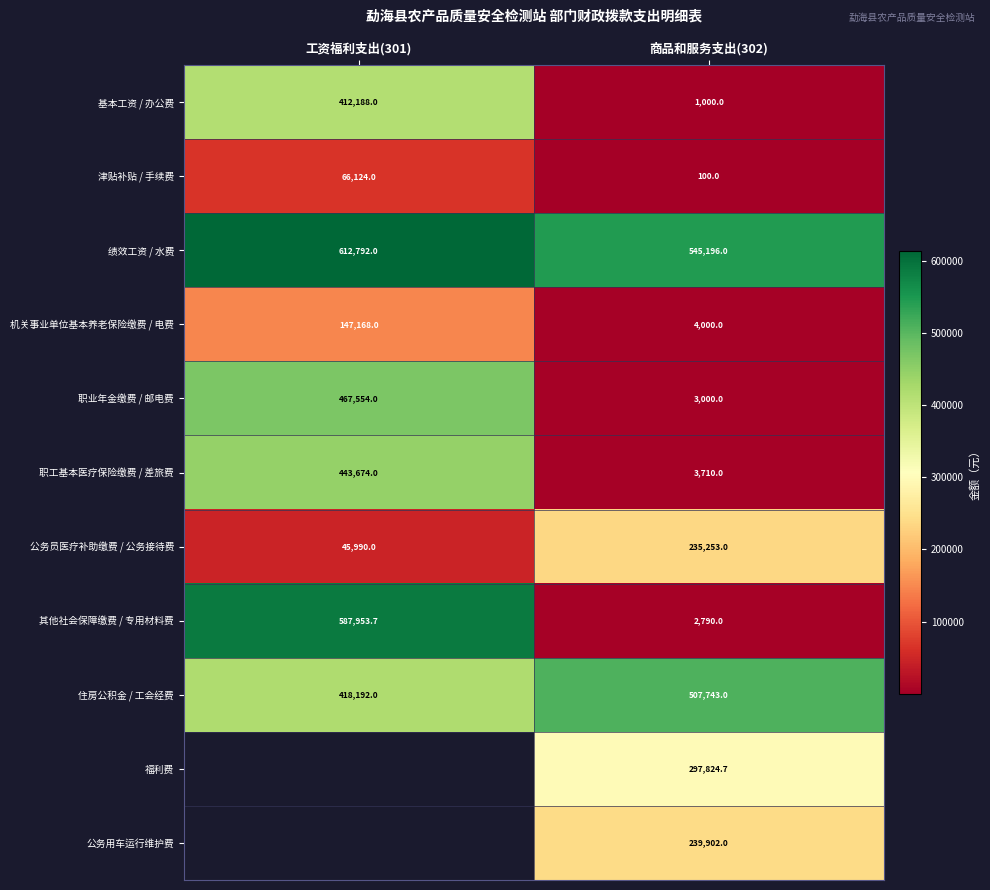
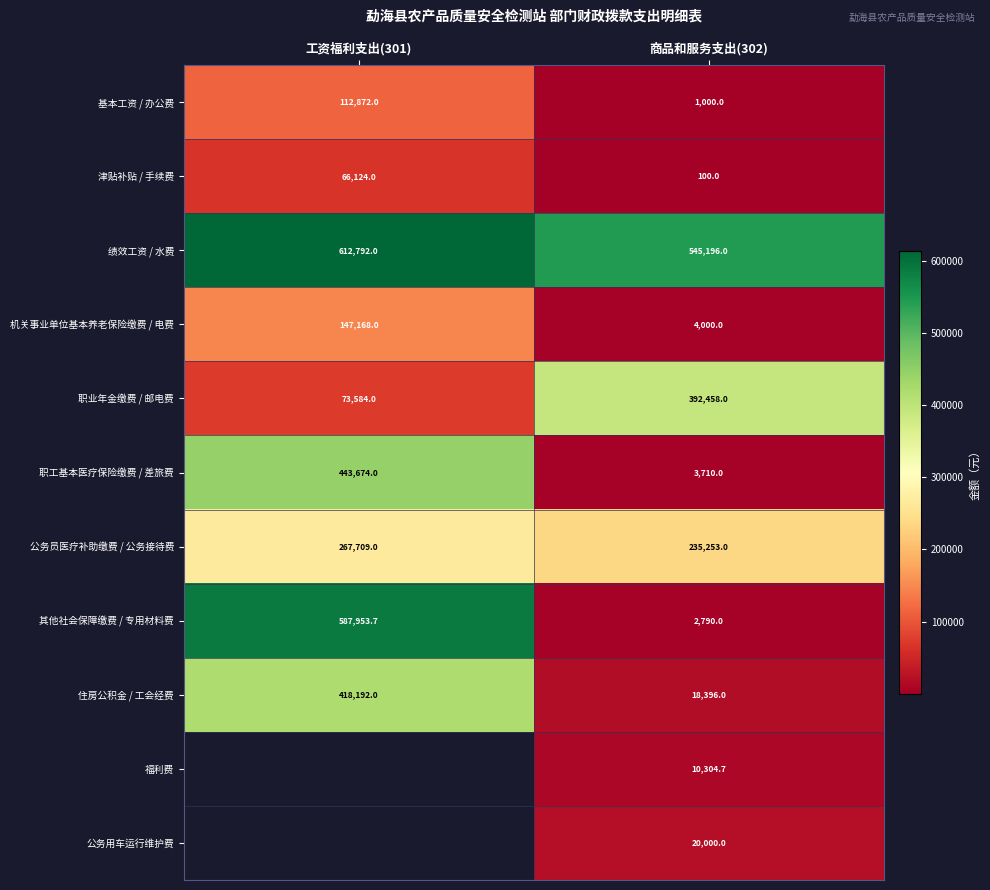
  {
    "基本工资 / 办公费": {
-     "工资福利支出(301)": "412,188.0",
+     "工资福利支出(301)": "112,872.0",
      "商品和服务支出(302)": "1,000.0"
    },
    "津贴补贴 / 手续费": {
      "工资福利支出(301)": "66,124.0",
      "商品和服务支出(302)": "100.0"
    },
    "绩效工资 / 水费": {
      "工资福利支出(301)": "612,792.0",
      "商品和服务支出(302)": "545,196.0"
    },
    "机关事业单位基本养老保险缴费 / 电费": {
      "工资福利支出(301)": "147,168.0",
      "商品和服务支出(302)": "4,000.0"
    },
    "职业年金缴费 / 邮电费": {
-     "工资福利支出(301)": "467,554.0",
-     "商品和服务支出(302)": "3,000.0"
+     "工资福利支出(301)": "73,584.0",
+     "商品和服务支出(302)": "392,458.0"
    },
    "职工基本医疗保险缴费 / 差旅费": {
      "工资福利支出(301)": "443,674.0",
      "商品和服务支出(302)": "3,710.0"
    },
    "公务员医疗补助缴费 / 公务接待费": {
-     "工资福利支出(301)": "45,990.0",
+     "工资福利支出(301)": "267,709.0",
      "商品和服务支出(302)": "235,253.0"
    },
    "其他社会保障缴费 / 专用材料费": {
      "工资福利支出(301)": "587,953.7",
      "商品和服务支出(302)": "2,790.0"
    },
    "住房公积金 / 工会经费": {
      "工资福利支出(301)": "418,192.0",
-     "商品和服务支出(302)": "507,743.0"
+     "商品和服务支出(302)": "18,396.0"
    },
    "福利费": {
-     "商品和服务支出(302)": "297,824.7"
+     "商品和服务支出(302)": "10,304.7"
    },
    "公务用车运行维护费": {
-     "商品和服务支出(302)": "239,902.0"
+     "商品和服务支出(302)": "20,000.0"
    }
  }
